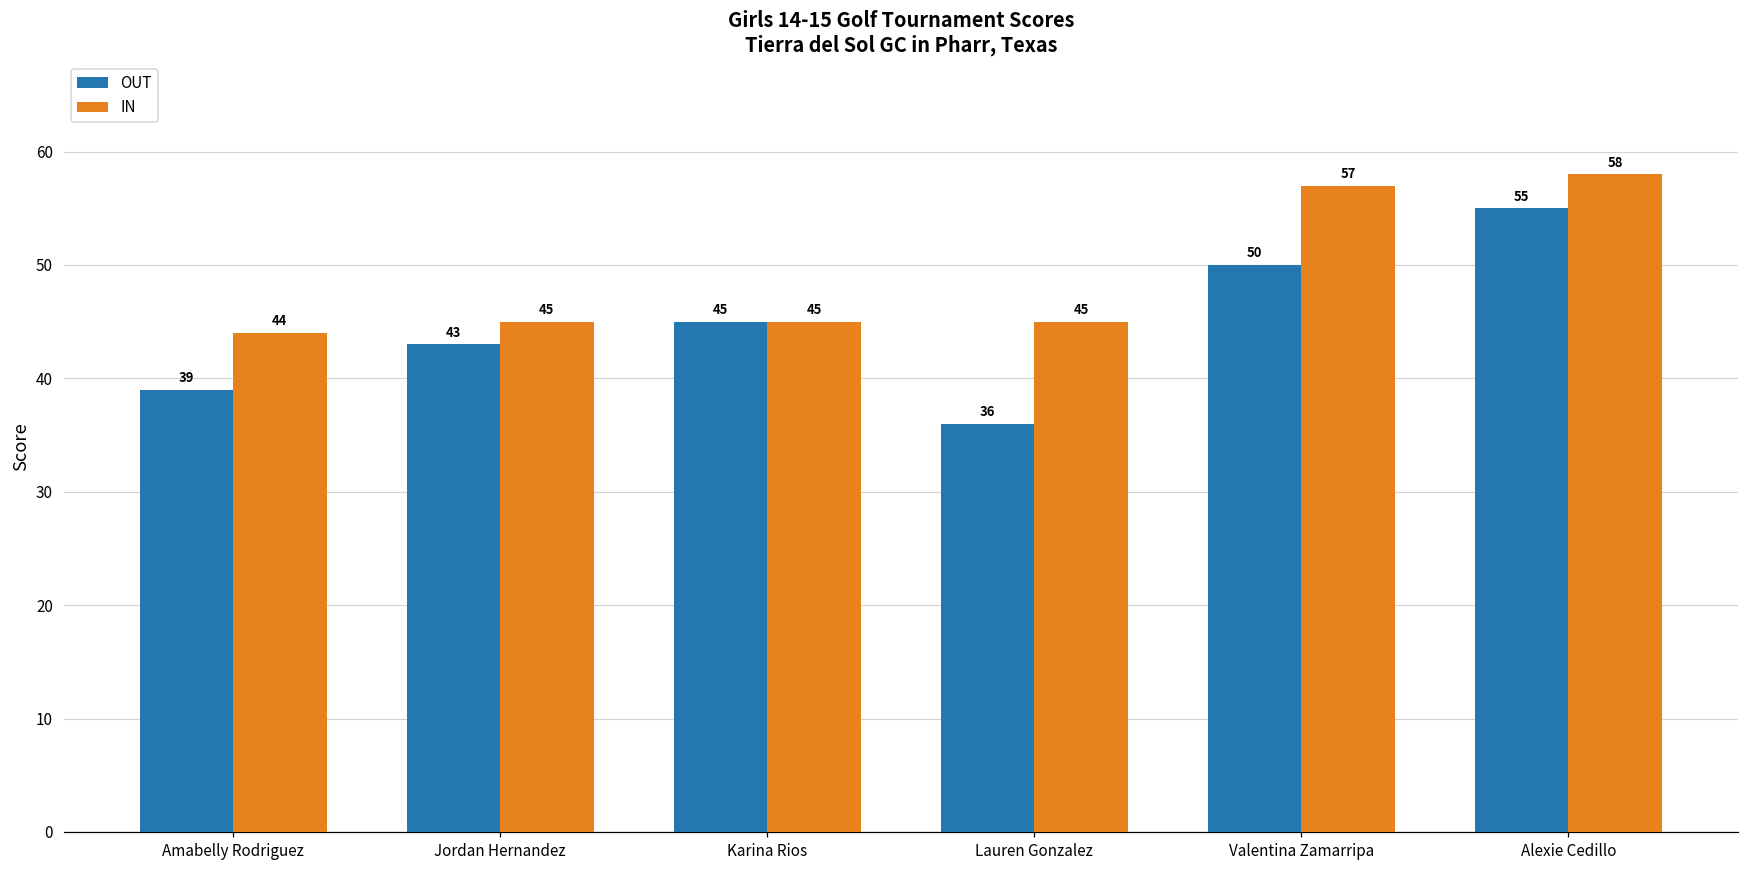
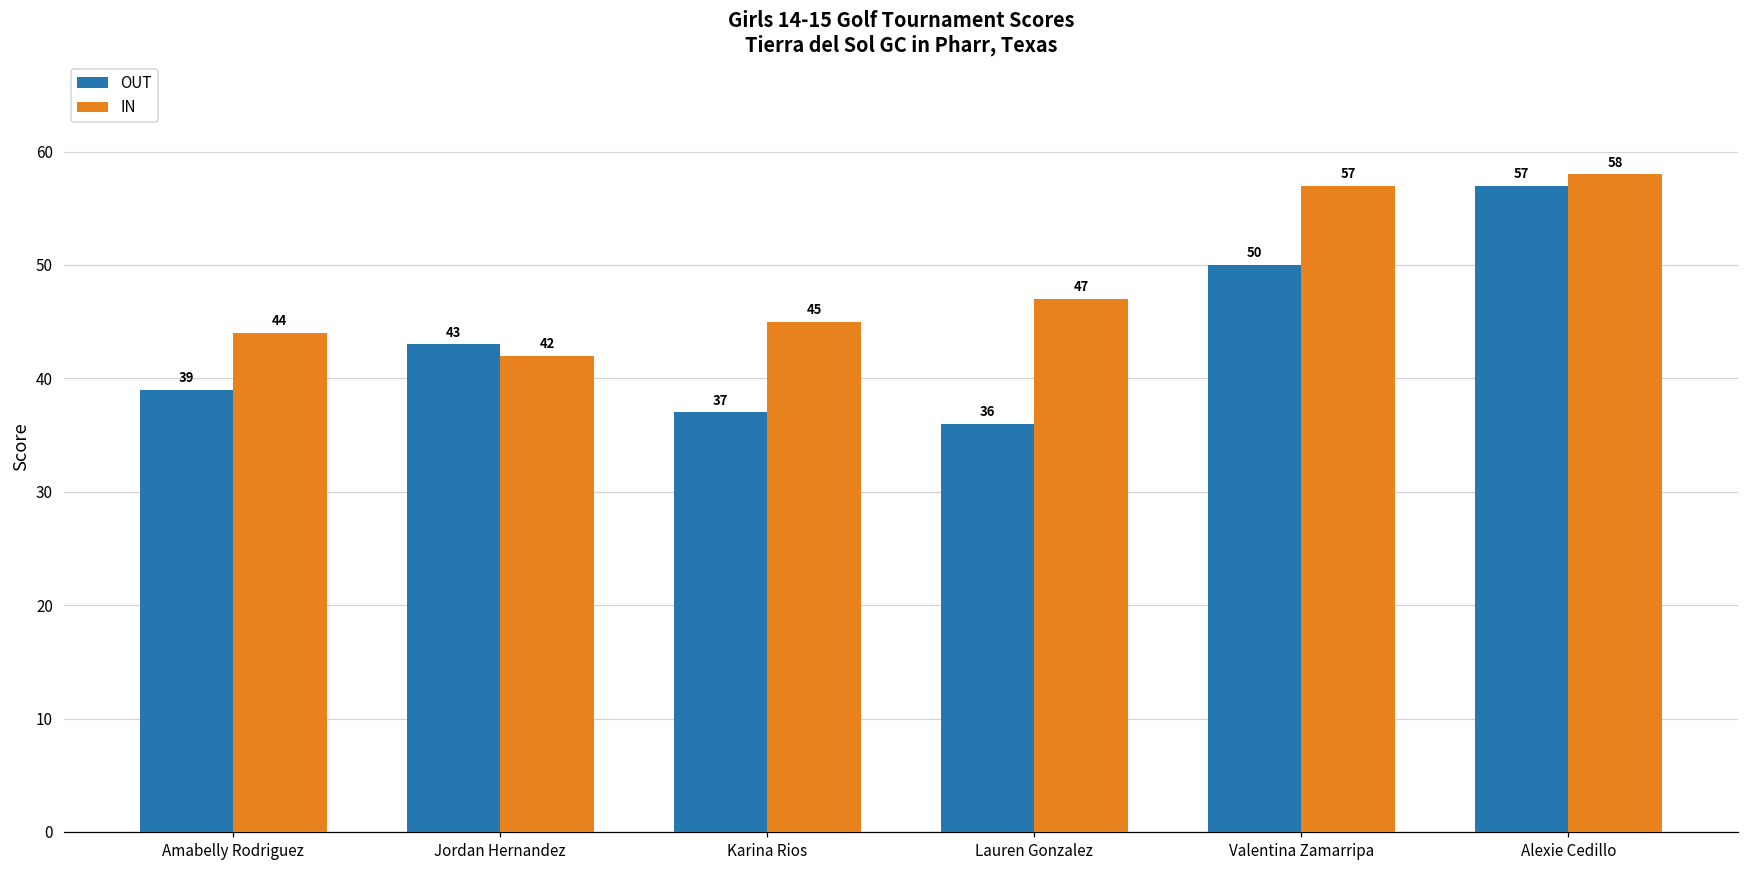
  {
    "OUT": {
      "Amabelly Rodriguez": 39,
      "Jordan Hernandez": 43,
-     "Karina Rios": 45,
+     "Karina Rios": 37,
      "Lauren Gonzalez": 36,
      "Valentina Zamarripa": 50,
-     "Alexie Cedillo": 55
+     "Alexie Cedillo": 57
    },
    "IN": {
      "Amabelly Rodriguez": 44,
-     "Jordan Hernandez": 45,
+     "Jordan Hernandez": 42,
      "Karina Rios": 45,
-     "Lauren Gonzalez": 45,
+     "Lauren Gonzalez": 47,
      "Valentina Zamarripa": 57,
      "Alexie Cedillo": 58
    }
  }
